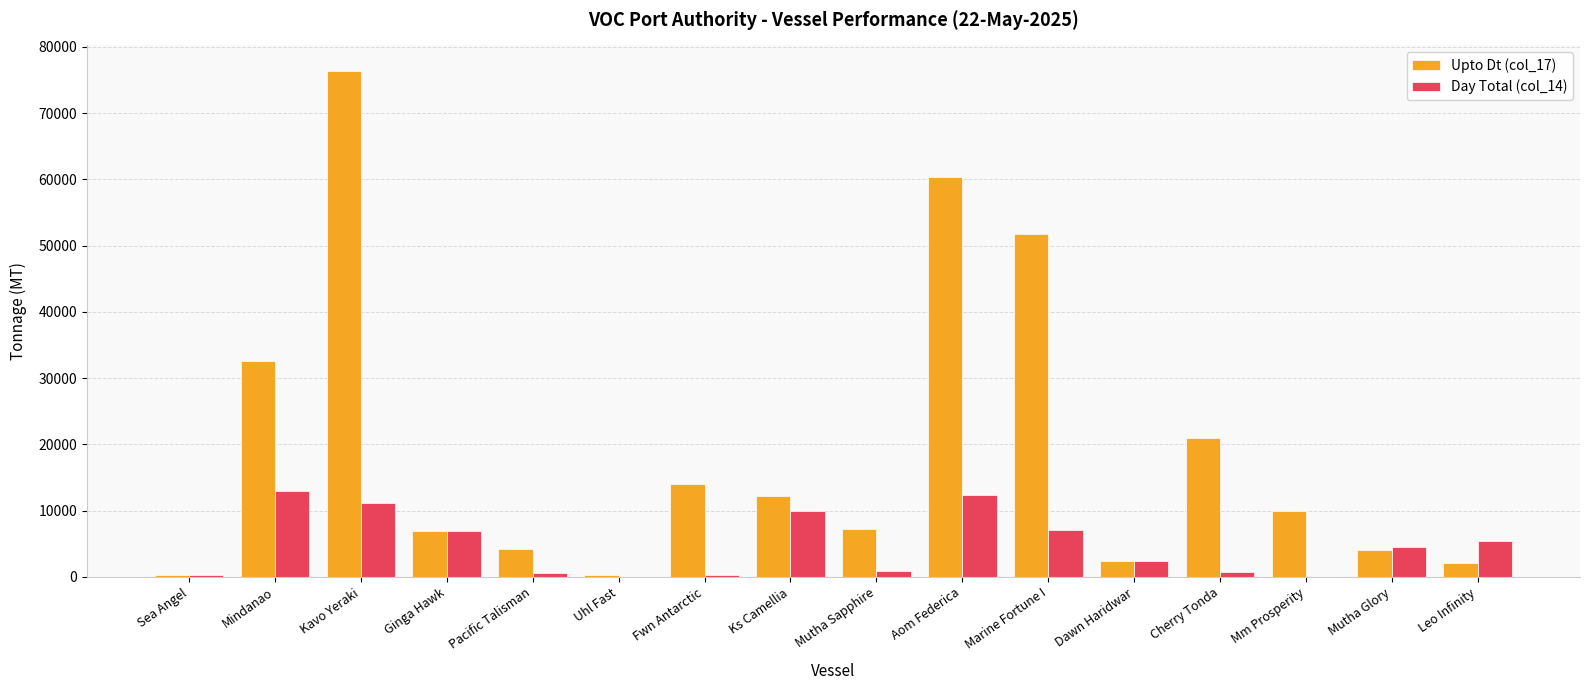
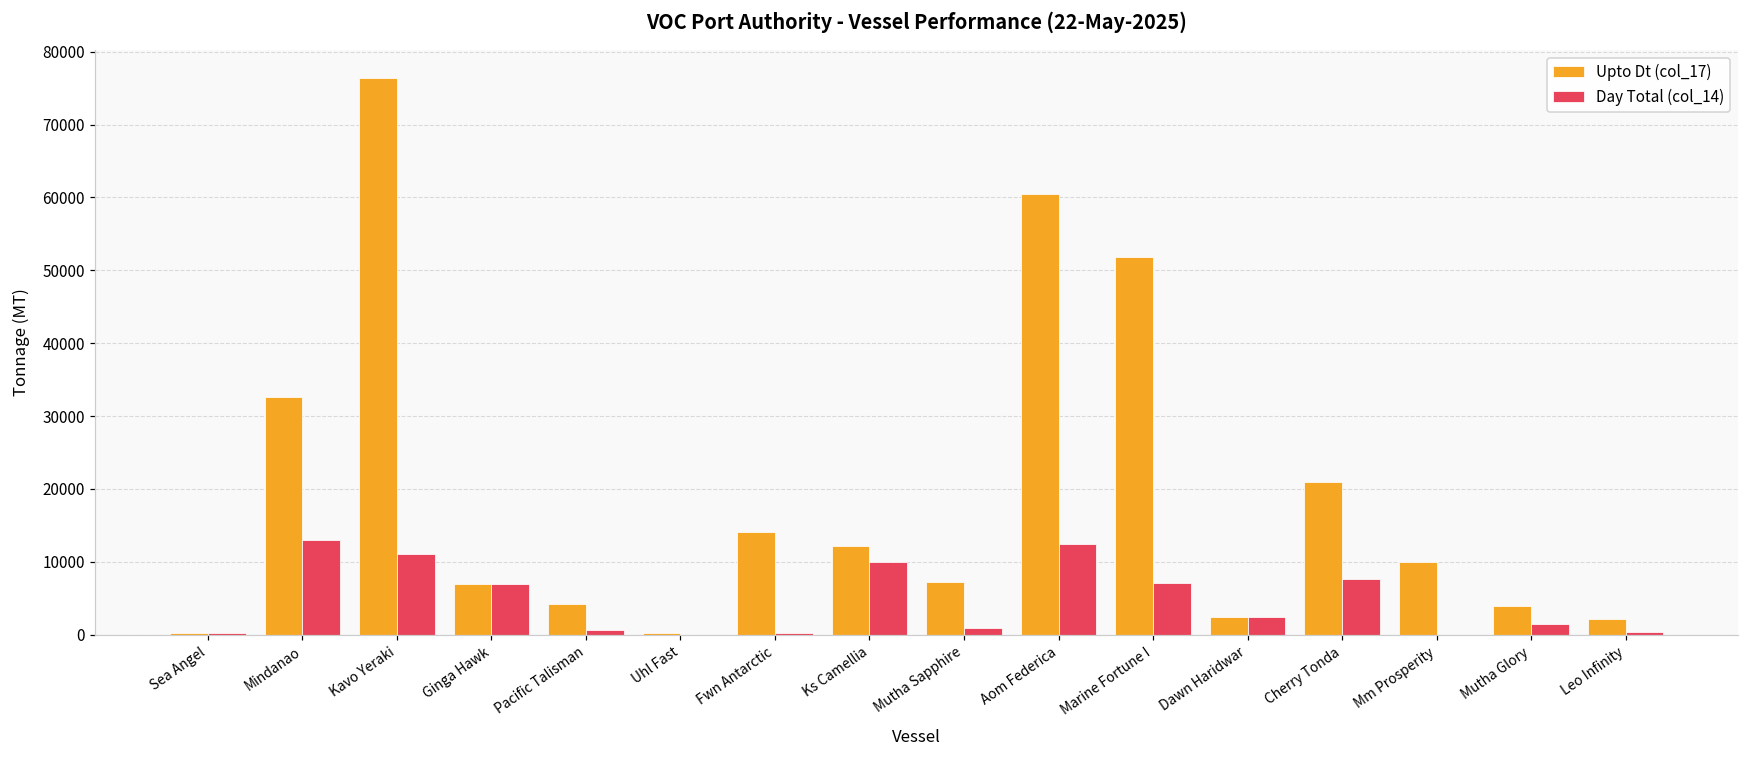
  {
    "Upto Dt (col_17)": {
      "Mindanao": 33000,
      "Kavo Yeraki": 76000,
      "Ginga Hawk": 7000,
      "Pacific Talisman": 4000,
      "Fwn Antarctic": 14000,
      "Ks Camellia": 12000,
      "Mutha Sapphire": 7000,
      "Aom Federica": 60000,
      "Marine Fortune I": 52000,
      "Dawn Haridwar": 2000,
      "Cherry Tonda": 21000,
      "Mm Prosperity": 10000,
      "Mutha Glory": 4000,
      "Leo Infinity": 2000
    },
    "Day Total (col_14)": {
      "Mindanao": 13000,
      "Kavo Yeraki": 11000,
      "Ginga Hawk": 7000,
      "Pacific Talisman": 1000,
      "Uhl Fast": 0,
      "Ks Camellia": 10000,
      "Mutha Sapphire": 1000,
      "Aom Federica": 12000,
      "Marine Fortune I": 7000,
      "Dawn Haridwar": 2000,
-     "Cherry Tonda": 1000,
+     "Cherry Tonda": 8000,
      "Mm Prosperity": 0,
-     "Mutha Glory": 5000,
-     "Leo Infinity": 5000
+     "Mutha Glory": 1000,
+     "Leo Infinity": 0
    }
  }
